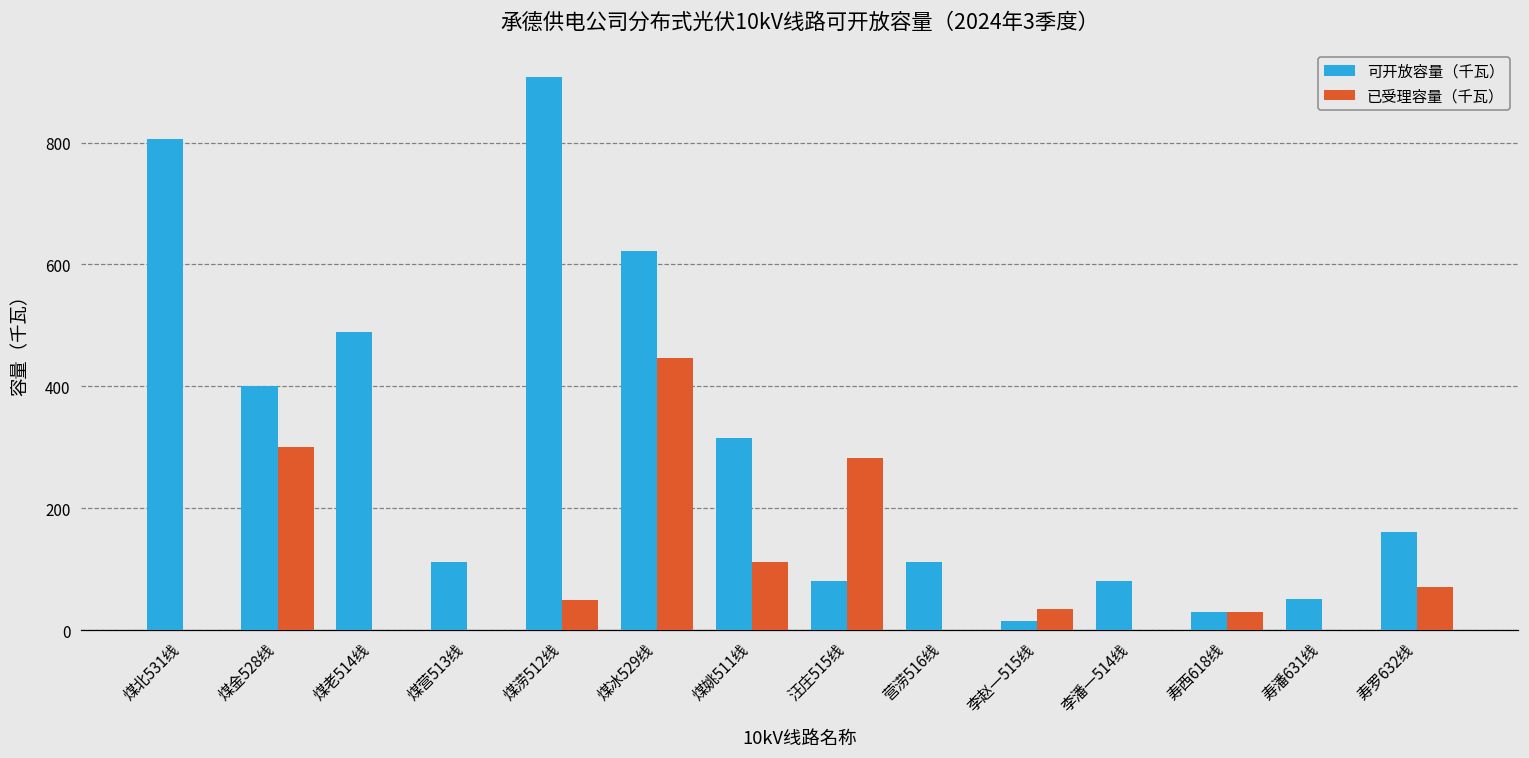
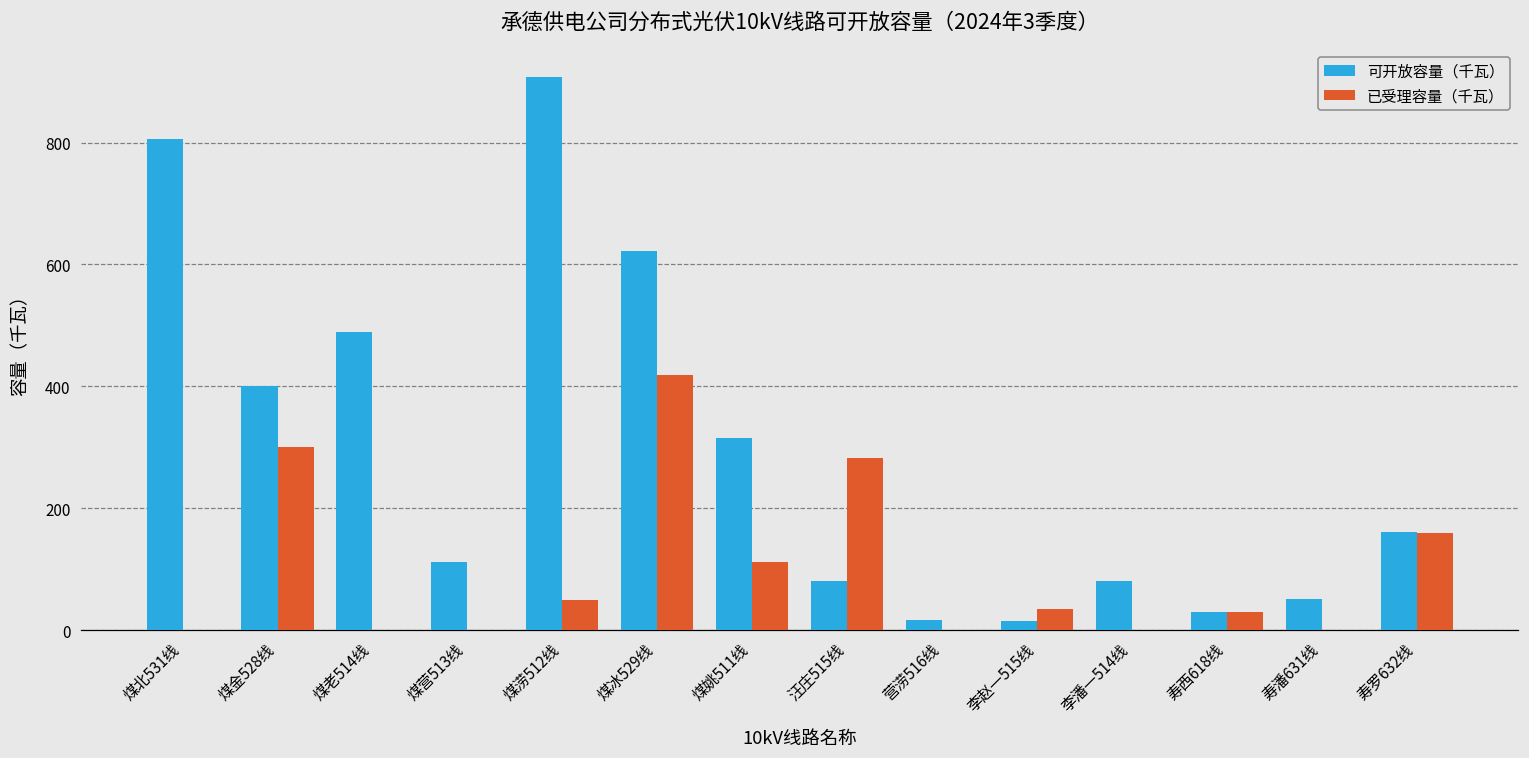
  {
    "可开放容量（千瓦）": {
      "煤北531线": 810,
      "煤金528线": 400,
      "煤老514线": 490,
      "煤营513线": 110,
      "煤涝512线": 910,
      "煤冰529线": 620,
      "煤姚511线": 320,
      "汪庄515线": 80,
-     "营涝516线": 110,
+     "营涝516线": 20,
      "李赵一515线": 20,
      "李潘一514线": 80,
      "寿西618线": 30,
      "寿潘631线": 50,
      "寿罗632线": 160
    },
    "已受理容量（千瓦）": {
      "煤北531线": 0,
      "煤金528线": 300,
      "煤老514线": 0,
      "煤营513线": 0,
      "煤涝512线": 50,
-     "煤冰529线": 450,
+     "煤冰529线": 420,
      "煤姚511线": 110,
      "汪庄515线": 280,
      "营涝516线": 0,
      "李赵一515线": 30,
      "李潘一514线": 0,
      "寿西618线": 30,
      "寿潘631线": 0,
-     "寿罗632线": 70
+     "寿罗632线": 160
    }
  }
